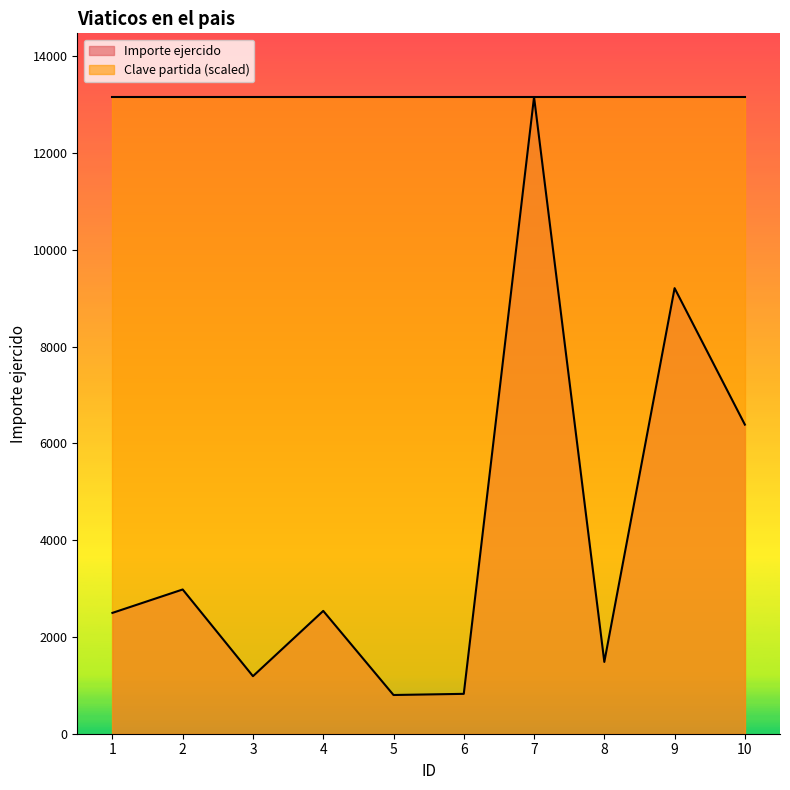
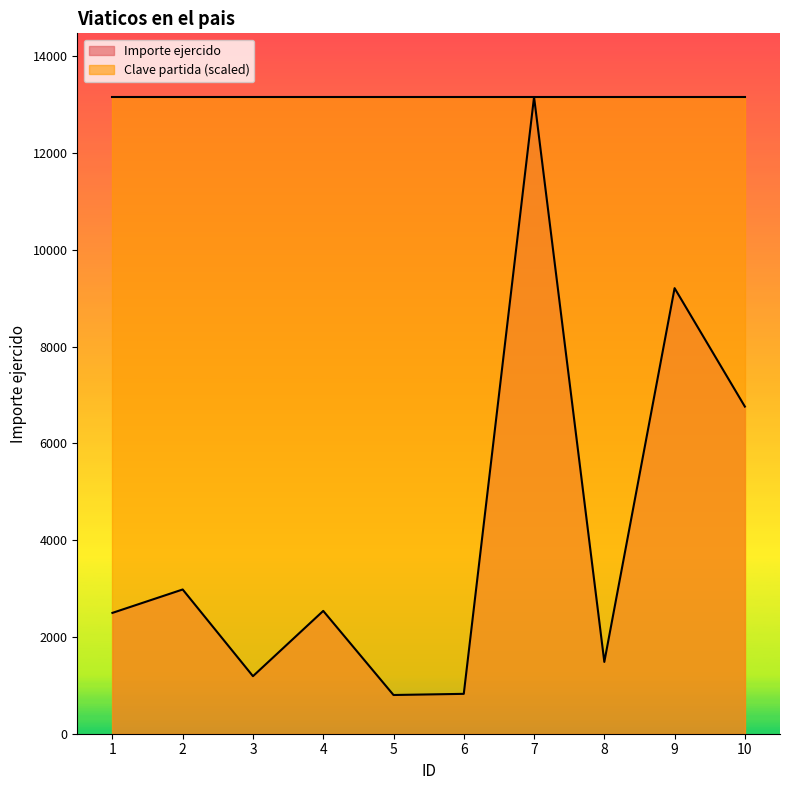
  {
    "Importe ejercido": {
      "1": 2500,
      "2": 3000,
      "3": 1200,
      "4": 2500,
      "5": 800,
      "6": 800,
      "8": 1500,
      "9": 9200,
-     "10": 6400
+     "10": 6800
    },
    "Clave partida (scaled)": {
      "1": 13200,
      "2": 13200,
      "3": 13200,
      "4": 13200,
      "5": 13200,
      "6": 13200,
      "8": 13200,
      "9": 13200,
      "10": 13200
    }
  }
